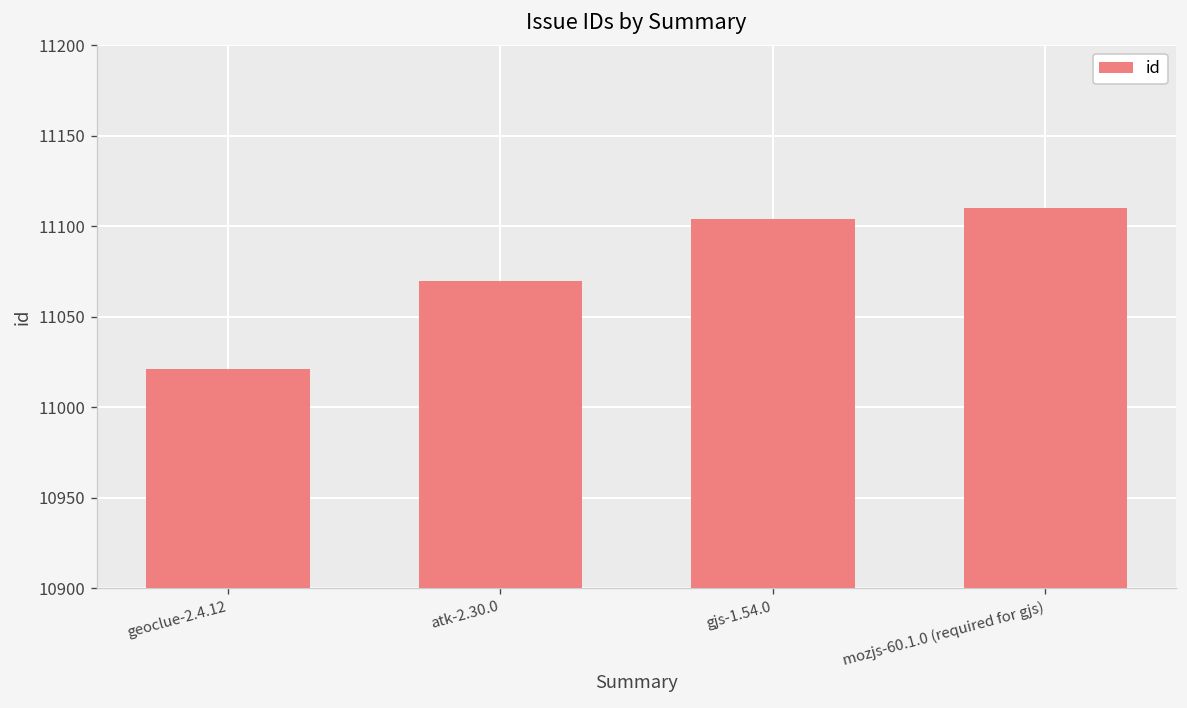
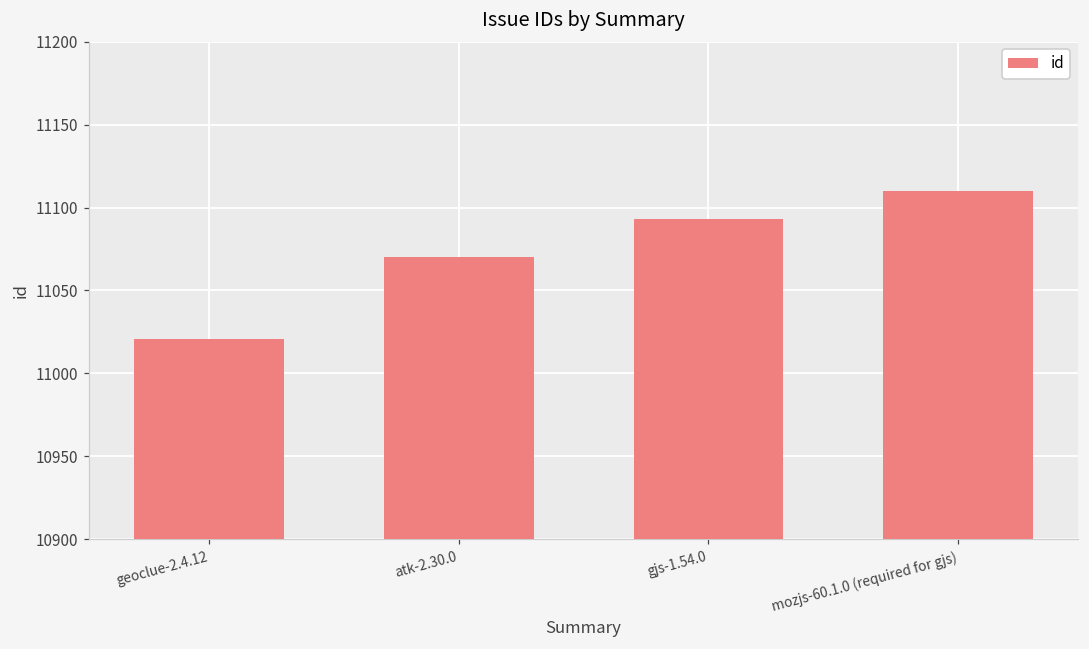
  {
    "geoclue-2.4.12": 11021,
    "atk-2.30.0": 11070,
-   "gjs-1.54.0": 11104,
+   "gjs-1.54.0": 11093,
    "mozjs-60.1.0 (required for gjs)": 11110
  }
